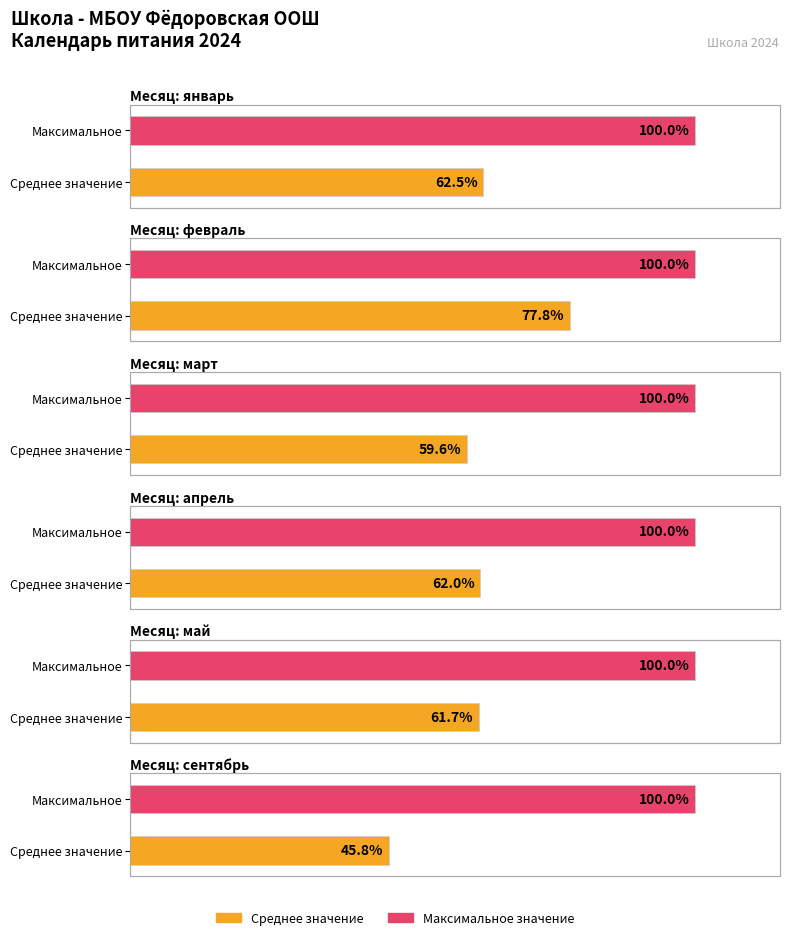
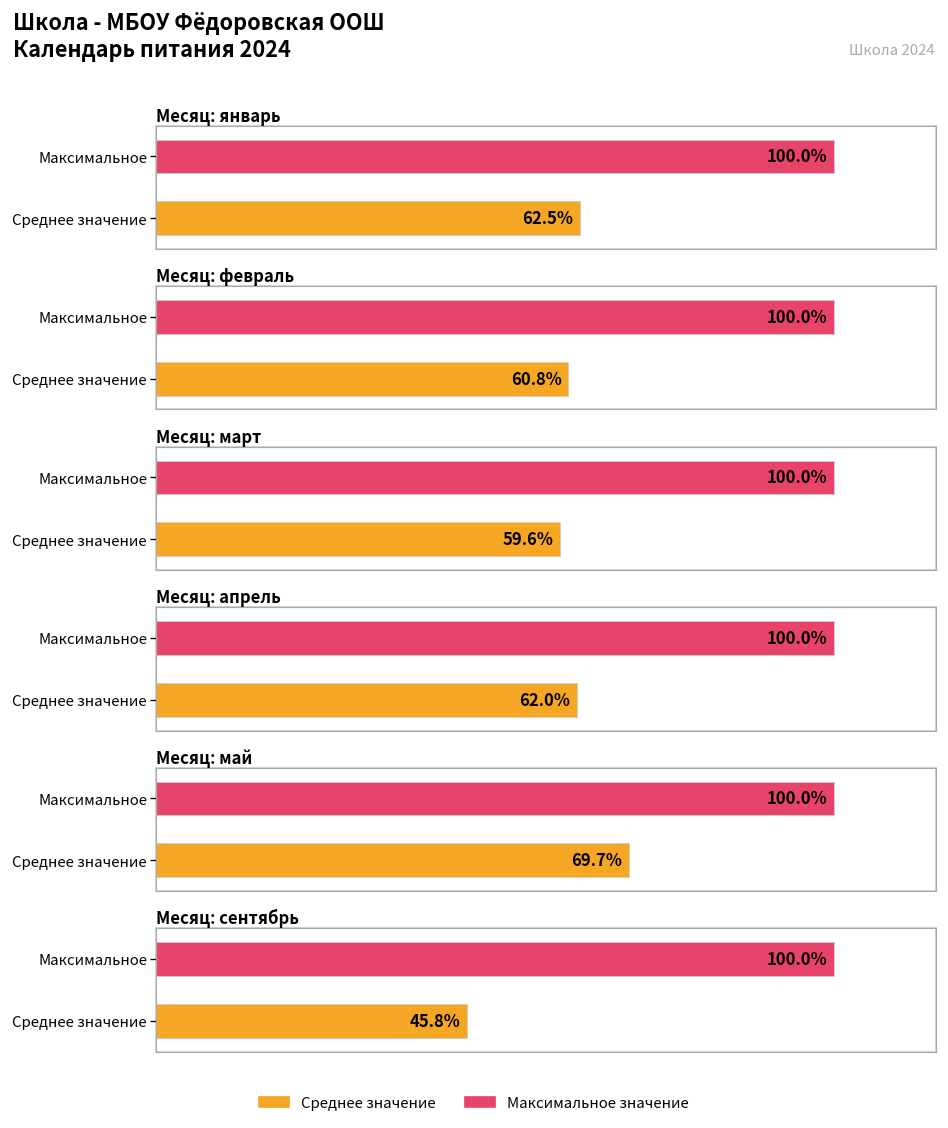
  {
    "Месяц: январь": {
      "Максимальное": "100.0%",
      "Среднее значение": "62.5%"
    },
    "Месяц: февраль": {
      "Максимальное": "100.0%",
-     "Среднее значение": "77.8%"
+     "Среднее значение": "60.8%"
    },
    "Месяц: март": {
      "Максимальное": "100.0%",
      "Среднее значение": "59.6%"
    },
    "Месяц: апрель": {
      "Максимальное": "100.0%",
      "Среднее значение": "62.0%"
    },
    "Месяц: май": {
      "Максимальное": "100.0%",
-     "Среднее значение": "61.7%"
+     "Среднее значение": "69.7%"
    },
    "Месяц: сентябрь": {
      "Максимальное": "100.0%",
      "Среднее значение": "45.8%"
    }
  }
